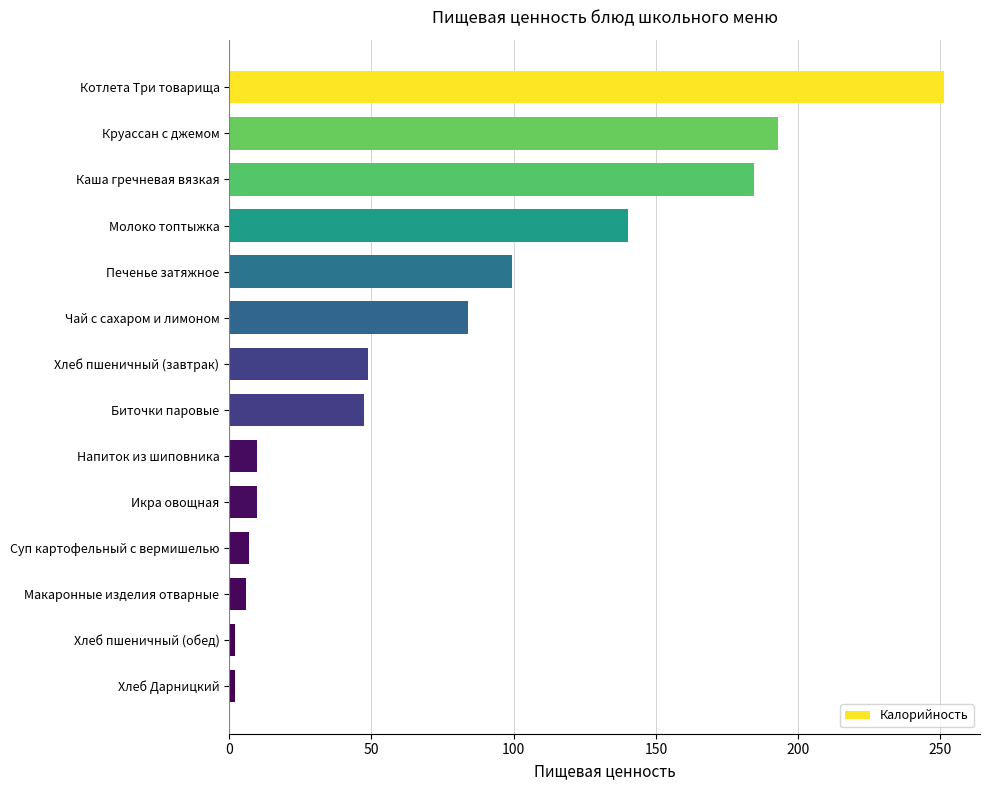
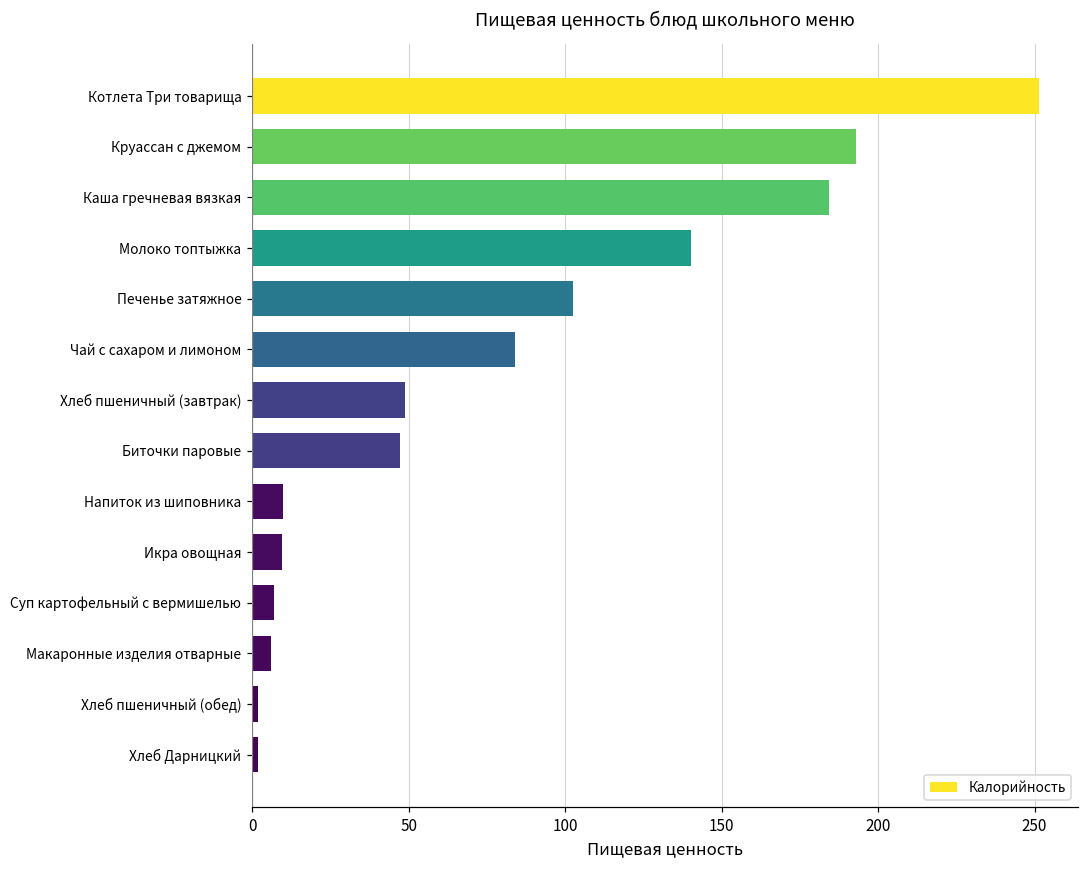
  {
    "Котлета Три товарища": 251,
    "Круассан с джемом": 193,
    "Каша гречневая вязкая": 184,
    "Молоко топтыжка": 140,
-   "Печенье затяжное": 99,
+   "Печенье затяжное": 103,
    "Чай с сахаром и лимоном": 84,
    "Хлеб пшеничный (завтрак)": 49,
    "Биточки паровые": 47,
    "Напиток из шиповника": 10,
    "Икра овощная": 10,
    "Суп картофельный с вермишелью": 7,
    "Макаронные изделия отварные": 6,
    "Хлеб пшеничный (обед)": 2,
    "Хлеб Дарницкий": 2
  }
